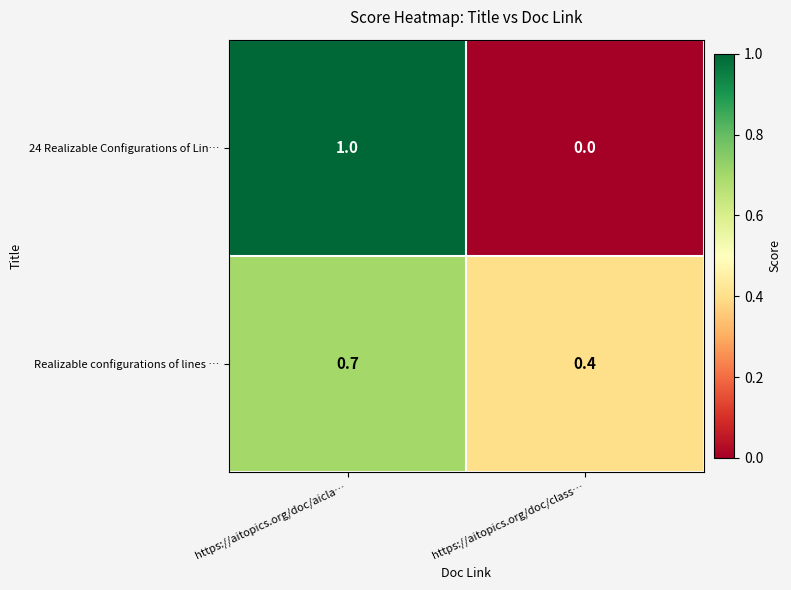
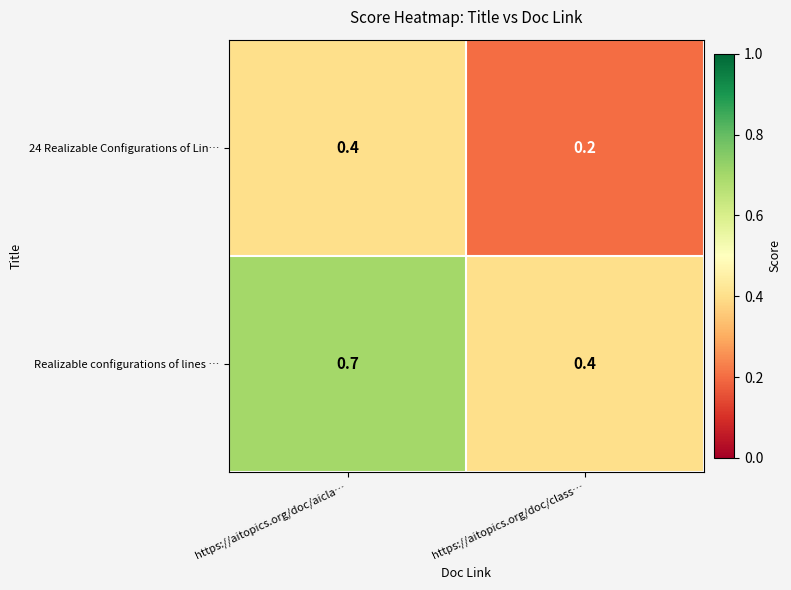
  {
    "24 Realizable Configurations of Lin…": {
-     "https://aitopics.org/doc/aicla…": 1.0,
-     "https://aitopics.org/doc/class…": 0.0
+     "https://aitopics.org/doc/aicla…": 0.4,
+     "https://aitopics.org/doc/class…": 0.2
    },
    "Realizable configurations of lines …": {
      "https://aitopics.org/doc/aicla…": 0.7,
      "https://aitopics.org/doc/class…": 0.4
    }
  }
